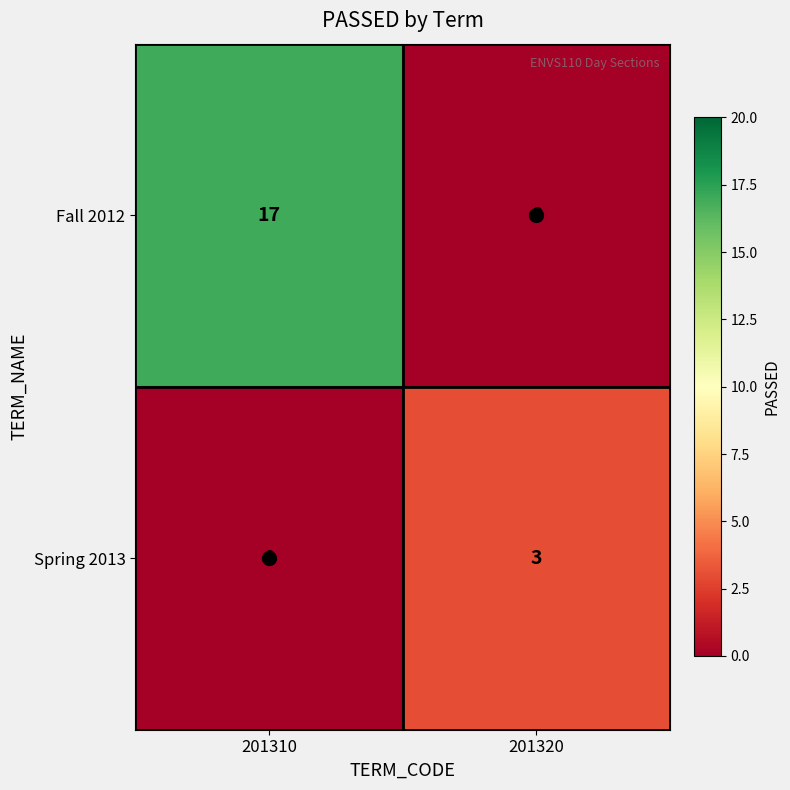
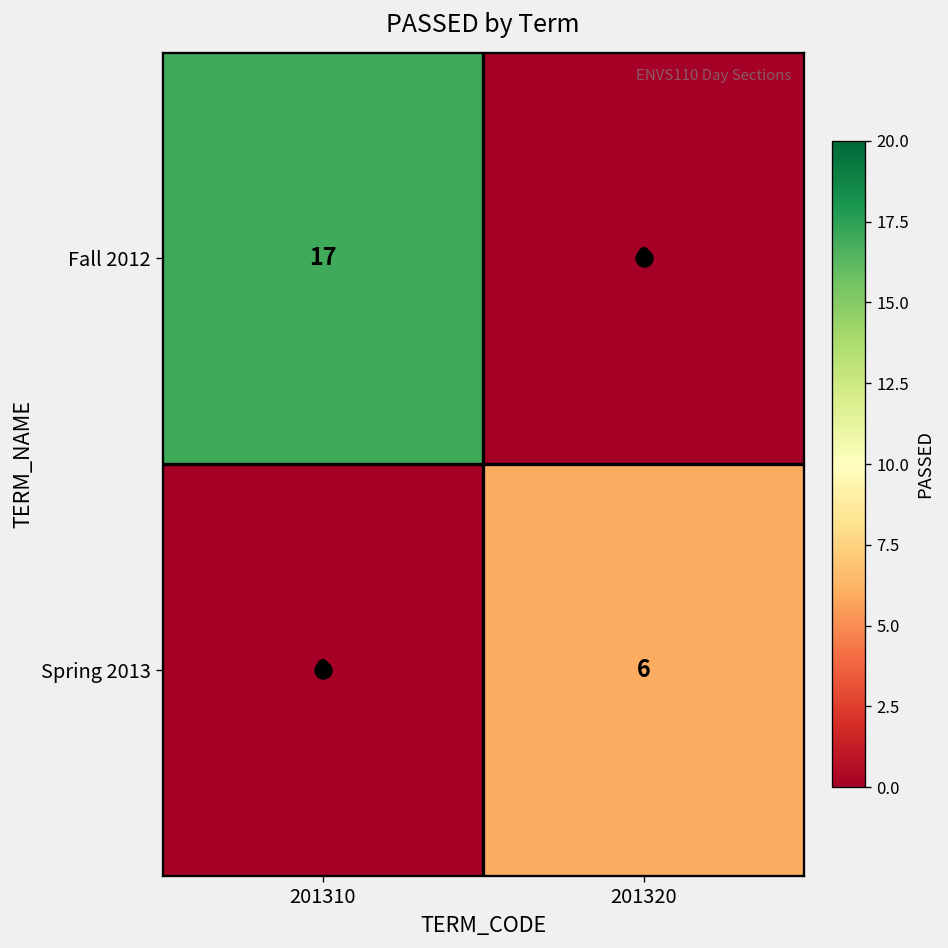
  {
    "Fall 2012": {
      "201310": 17
    },
    "Spring 2013": {
-     "201320": 3
+     "201320": 6
    }
  }
